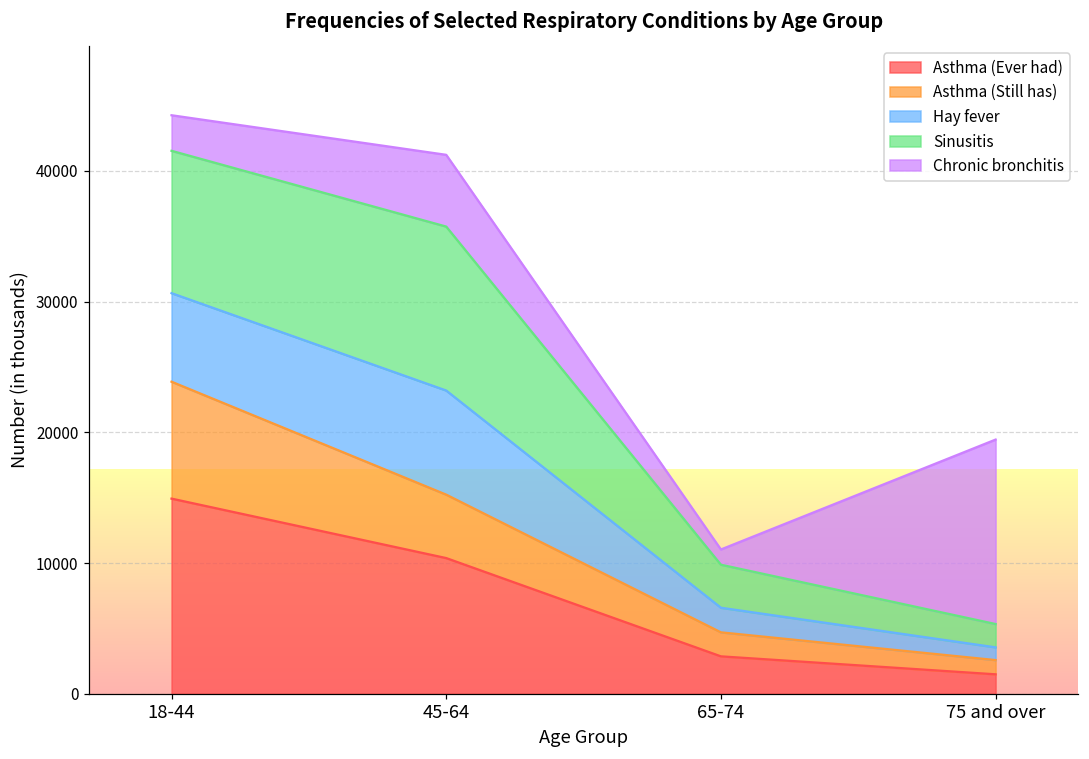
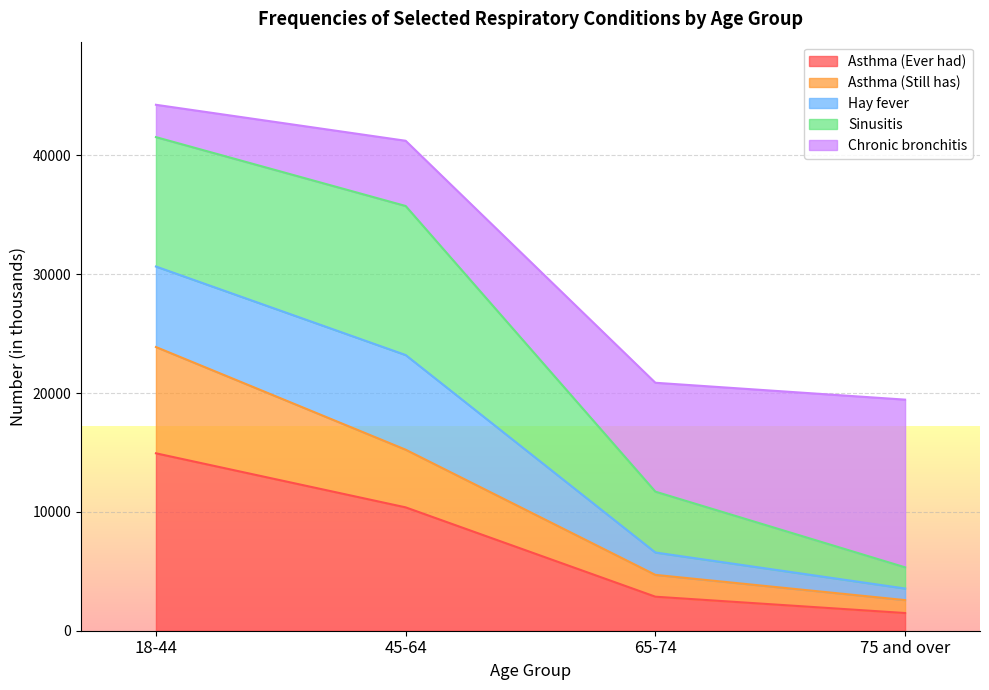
  {
    "Asthma (Ever had)": {
      "18-44": 14900,
      "45-64": 10400,
      "65-74": 2900,
      "75 and over": 1500
    },
    "Asthma (Still has)": {
      "18-44": 8900,
      "45-64": 4900,
      "65-74": 1800,
      "75 and over": 1100
    },
    "Hay fever": {
      "18-44": 6800,
      "45-64": 8000,
      "65-74": 1900,
      "75 and over": 1000
    },
    "Sinusitis": {
      "18-44": 10900,
      "45-64": 12500,
-     "65-74": 3300,
+     "65-74": 5100,
      "75 and over": 1800
    },
    "Chronic bronchitis": {
      "18-44": 2700,
      "45-64": 5500,
-     "65-74": 1200,
+     "65-74": 9200,
      "75 and over": 14100
    }
  }
